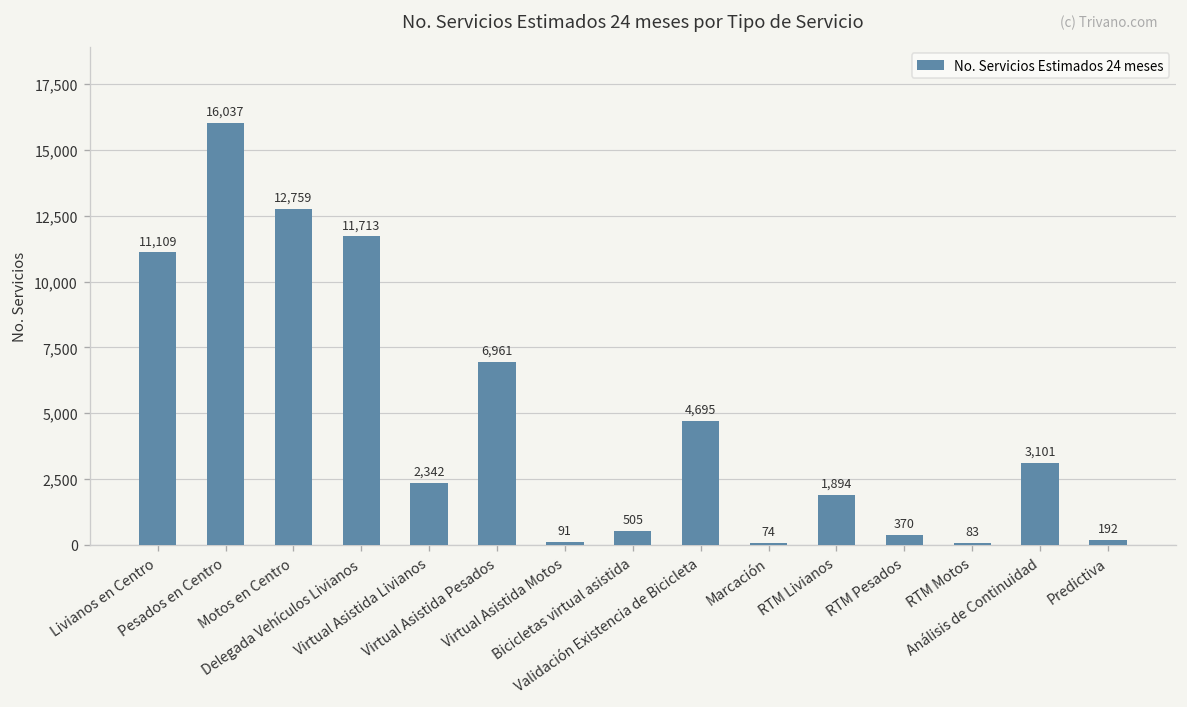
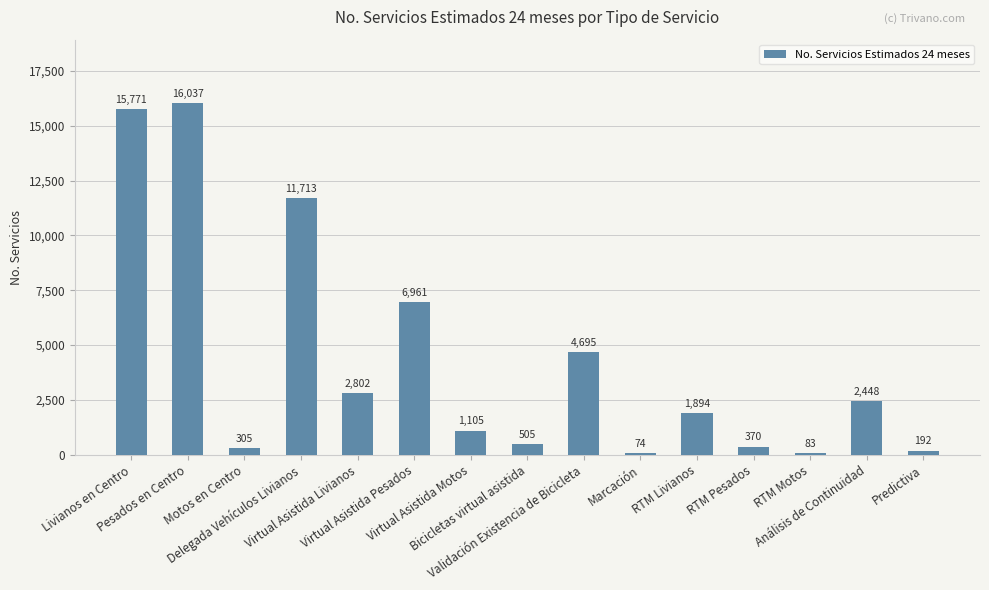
  {
-   "Livianos en Centro": "11,109",
+   "Livianos en Centro": "15,771",
    "Pesados en Centro": "16,037",
-   "Motos en Centro": "12,759",
+   "Motos en Centro": "305",
    "Delegada Vehículos Livianos": "11,713",
-   "Virtual Asistida Livianos": "2,342",
+   "Virtual Asistida Livianos": "2,802",
    "Virtual Asistida Pesados": "6,961",
-   "Virtual Asistida Motos": "91",
+   "Virtual Asistida Motos": "1,105",
    "Bicicletas virtual asistida": "505",
    "Validación Existencia de Bicicleta": "4,695",
    "Marcación": "74",
    "RTM Livianos": "1,894",
    "RTM Pesados": "370",
    "RTM Motos": "83",
-   "Análisis de Continuidad": "3,101",
+   "Análisis de Continuidad": "2,448",
    "Predictiva": "192"
  }
